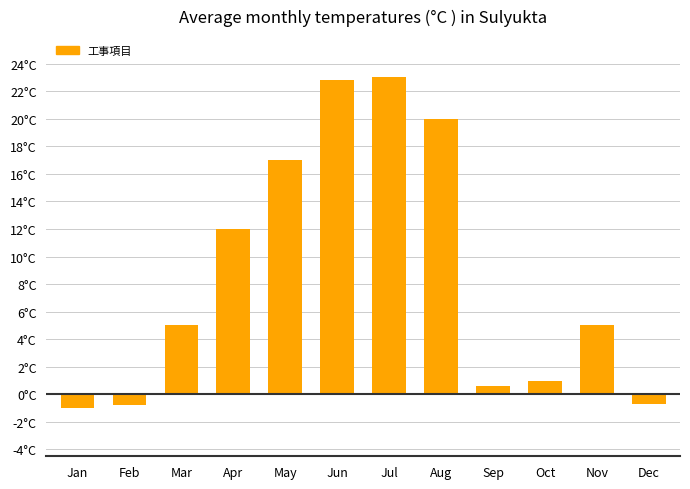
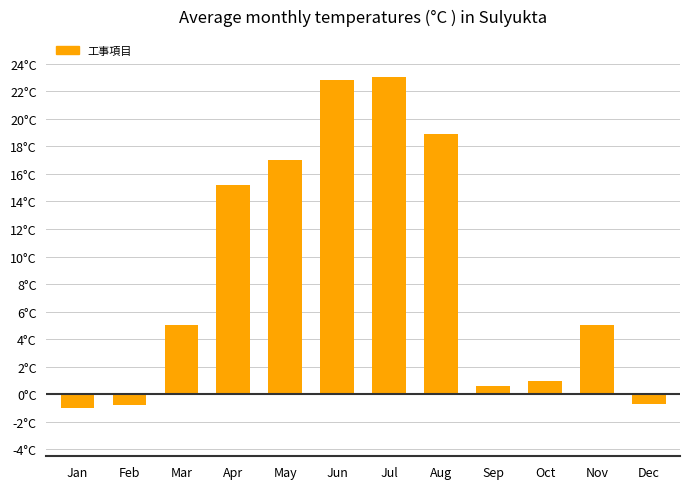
  {
    "Jan": "-1.0°C",
    "Feb": "-0.8°C",
    "Mar": "5.0°C",
-   "Apr": "12.0°C",
+   "Apr": "15.2°C",
    "May": "17.0°C",
    "Jun": "22.8°C",
    "Jul": "23.0°C",
-   "Aug": "20.0°C",
+   "Aug": "18.9°C",
    "Sep": "0.6°C",
    "Oct": "1.0°C",
    "Nov": "5.0°C",
    "Dec": "-0.7°C"
  }
